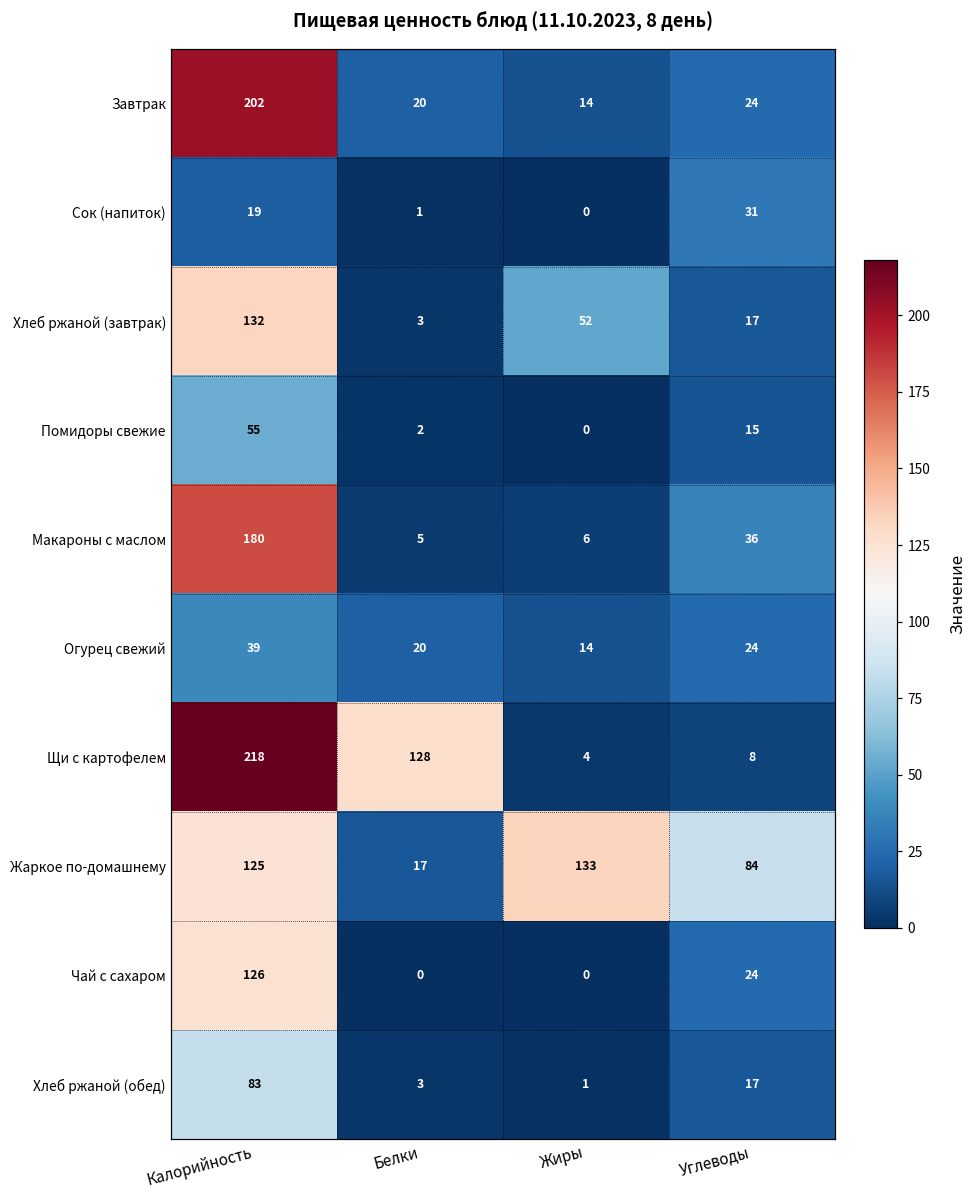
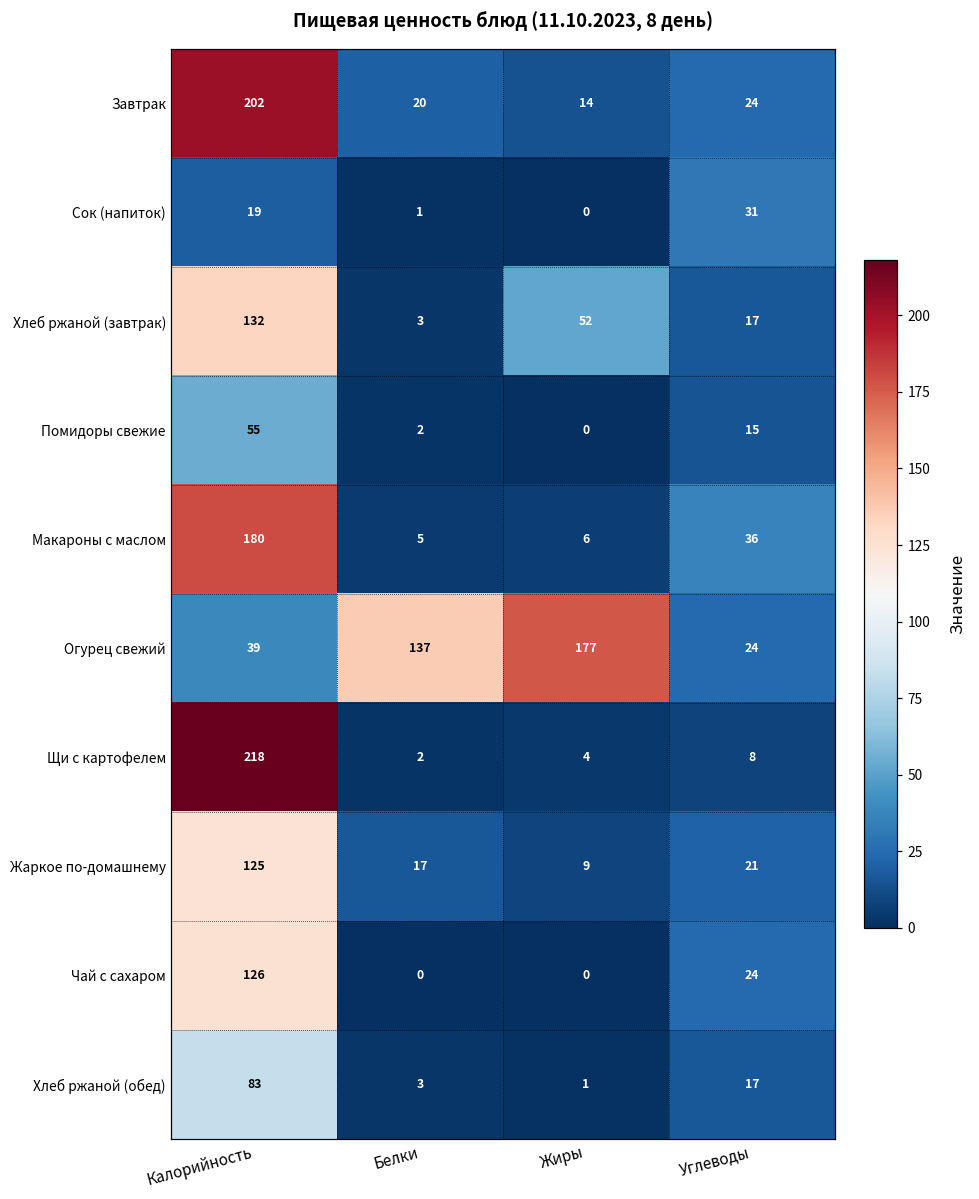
  {
    "Завтрак": {
      "Калорийность": 202,
      "Белки": 20,
      "Жиры": 14,
      "Углеводы": 24
    },
    "Сок (напиток)": {
      "Калорийность": 19,
      "Белки": 1,
      "Жиры": 0,
      "Углеводы": 31
    },
    "Хлеб ржаной (завтрак)": {
      "Калорийность": 132,
      "Белки": 3,
      "Жиры": 52,
      "Углеводы": 17
    },
    "Помидоры свежие": {
      "Калорийность": 55,
      "Белки": 2,
      "Жиры": 0,
      "Углеводы": 15
    },
    "Макароны с маслом": {
      "Калорийность": 180,
      "Белки": 5,
      "Жиры": 6,
      "Углеводы": 36
    },
    "Огурец свежий": {
      "Калорийность": 39,
-     "Белки": 20,
-     "Жиры": 14,
+     "Белки": 137,
+     "Жиры": 177,
      "Углеводы": 24
    },
    "Щи с картофелем": {
      "Калорийность": 218,
-     "Белки": 128,
+     "Белки": 2,
      "Жиры": 4,
      "Углеводы": 8
    },
    "Жаркое по-домашнему": {
      "Калорийность": 125,
      "Белки": 17,
-     "Жиры": 133,
-     "Углеводы": 84
+     "Жиры": 9,
+     "Углеводы": 21
    },
    "Чай с сахаром": {
      "Калорийность": 126,
      "Белки": 0,
      "Жиры": 0,
      "Углеводы": 24
    },
    "Хлеб ржаной (обед)": {
      "Калорийность": 83,
      "Белки": 3,
      "Жиры": 1,
      "Углеводы": 17
    }
  }
